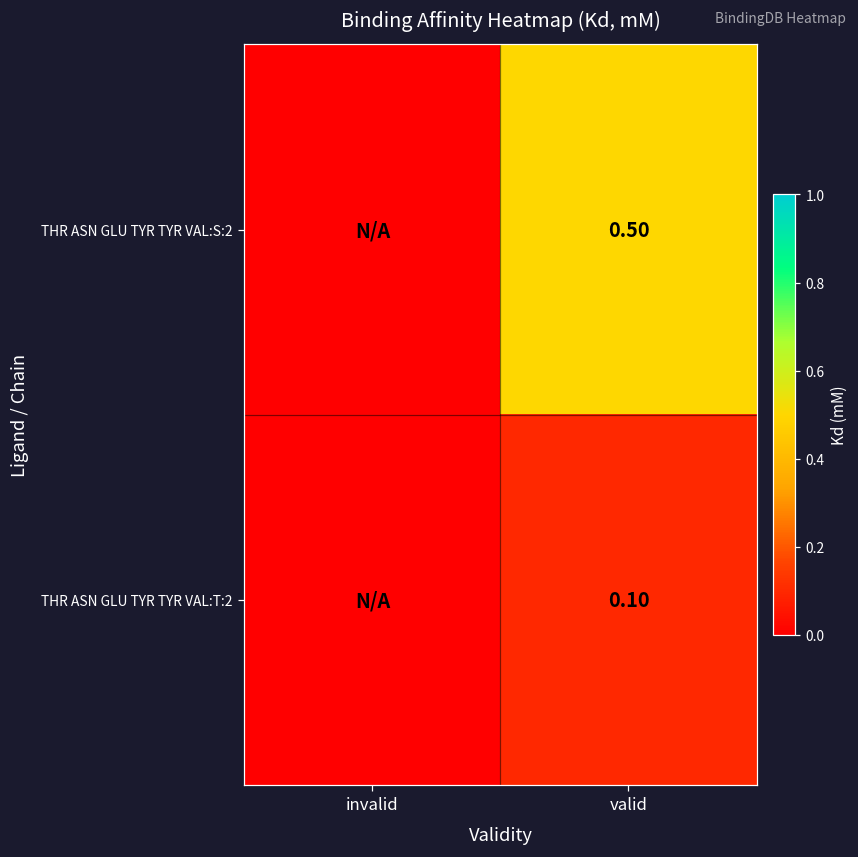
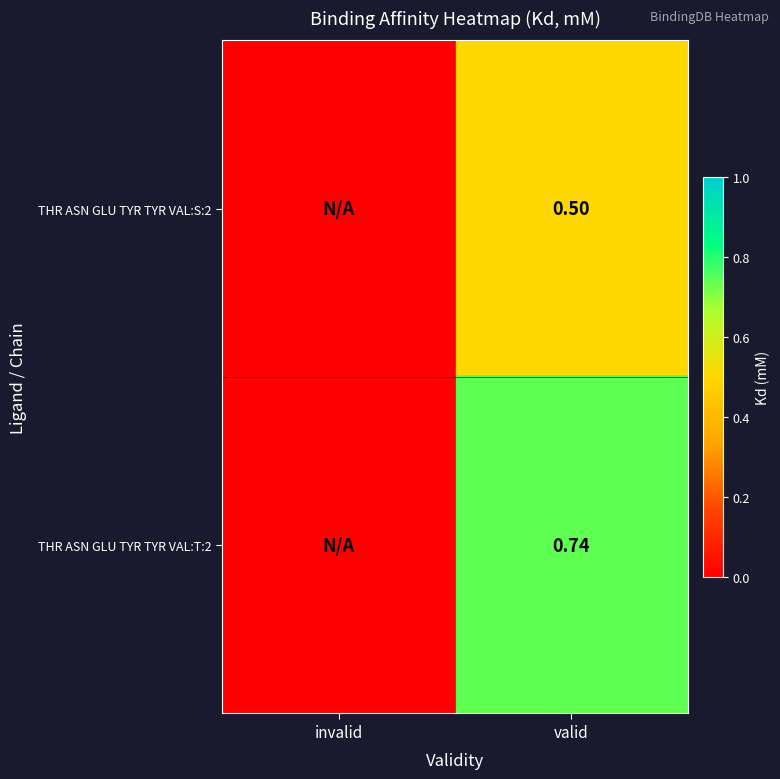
  {
    "THR ASN GLU TYR TYR VAL:S:2": {
      "valid": 0.50
    },
    "THR ASN GLU TYR TYR VAL:T:2": {
-     "valid": 0.10
+     "valid": 0.74
    }
  }
